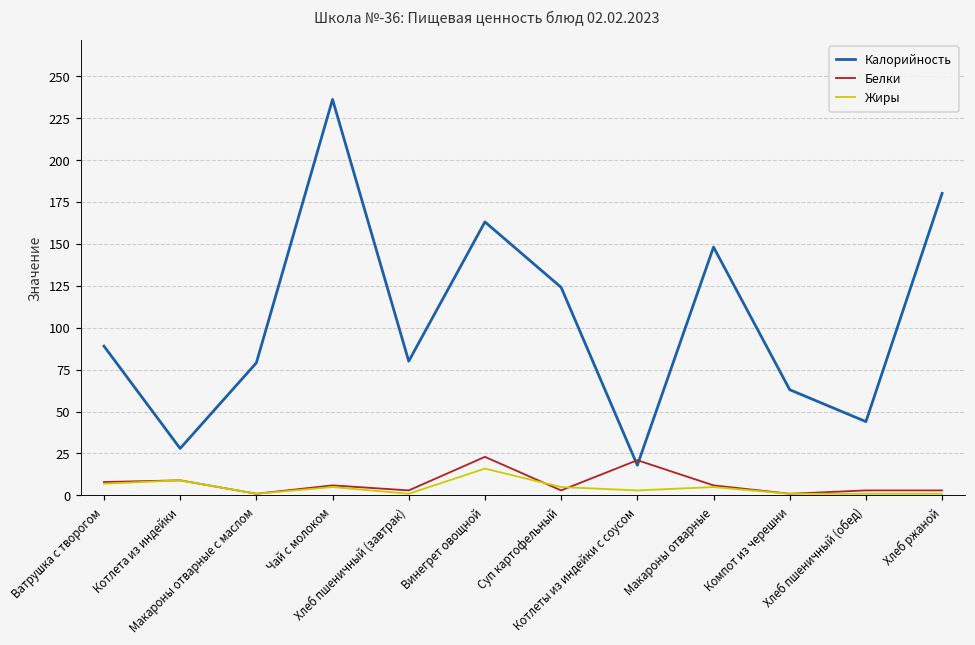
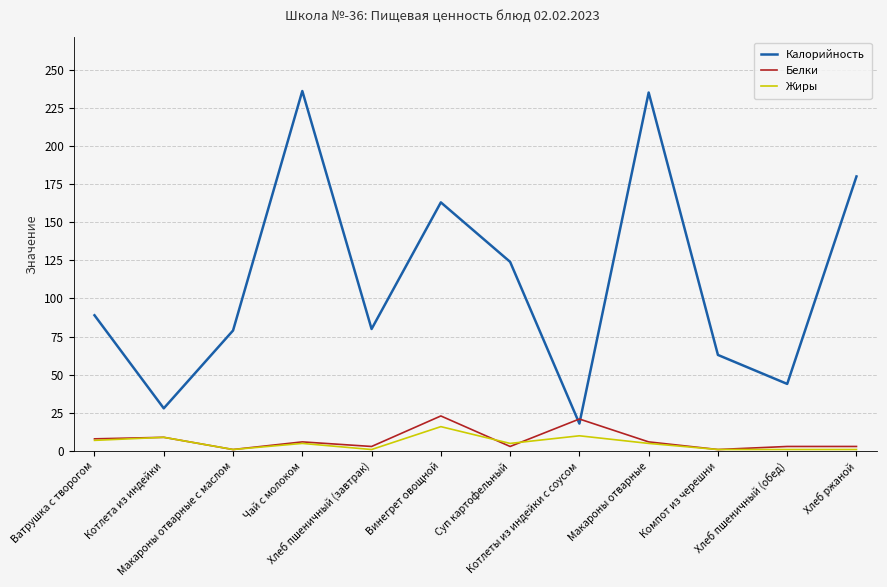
  {
    "Калорийность": {
      "Ватрушка с творогом": 89,
      "Котлета из индейки": 28,
      "Макароны отварные с маслом": 79,
      "Чай с молоком": 236,
      "Хлеб пшеничный (завтрак)": 80,
      "Винегрет овощной": 163,
      "Суп картофельный": 124,
      "Котлеты из индейки с соусом": 18,
-     "Макароны отварные": 148,
+     "Макароны отварные": 235,
      "Компот из черешни": 63,
      "Хлеб пшеничный (обед)": 44,
      "Хлеб ржаной": 180
    },
    "Белки": {
      "Хлеб пшеничный (завтрак)": 3,
      "Винегрет овощной": 23,
      "Суп картофельный": 3,
      "Котлеты из индейки с соусом": 21,
      "Хлеб пшеничный (обед)": 3,
      "Хлеб ржаной": 3
    },
    "Жиры": {
      "Хлеб пшеничный (завтрак)": 1,
      "Винегрет овощной": 16,
      "Суп картофельный": 5,
-     "Котлеты из индейки с соусом": 3,
+     "Котлеты из индейки с соусом": 10,
      "Хлеб пшеничный (обед)": 1,
      "Хлеб ржаной": 1
    }
  }
